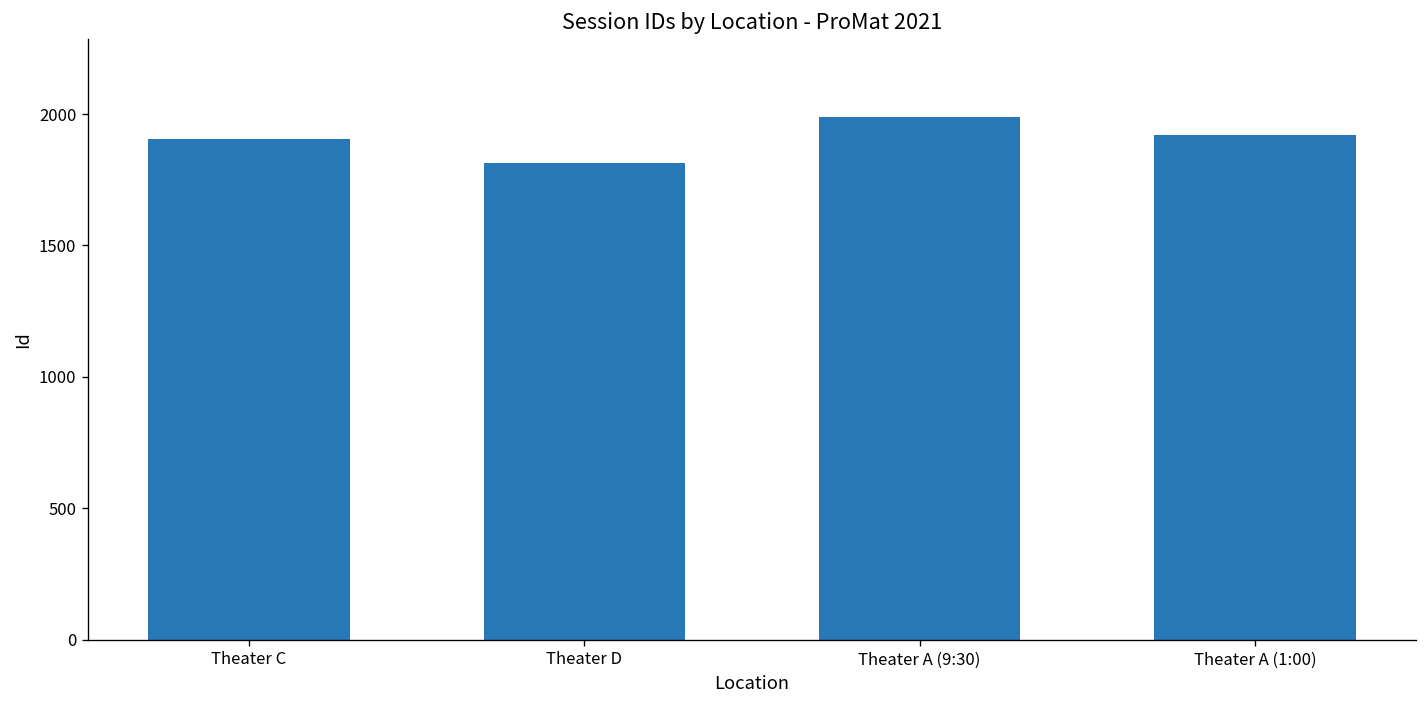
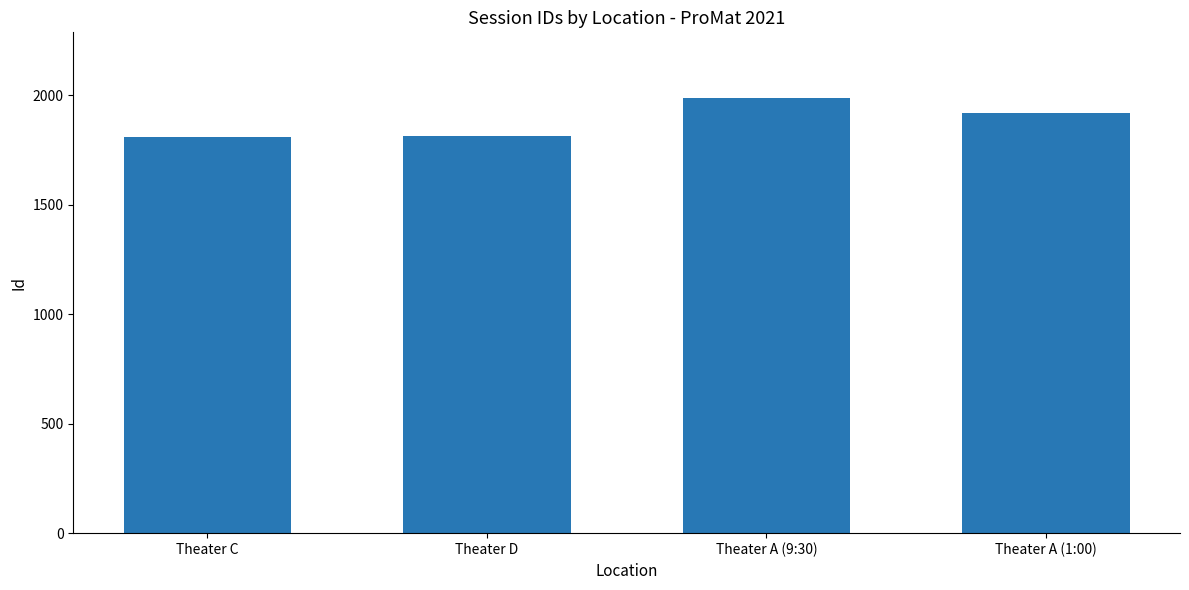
  {
-   "Theater C": 1910,
+   "Theater C": 1810,
    "Theater D": 1810,
    "Theater A (9:30)": 1990,
    "Theater A (1:00)": 1920
  }
